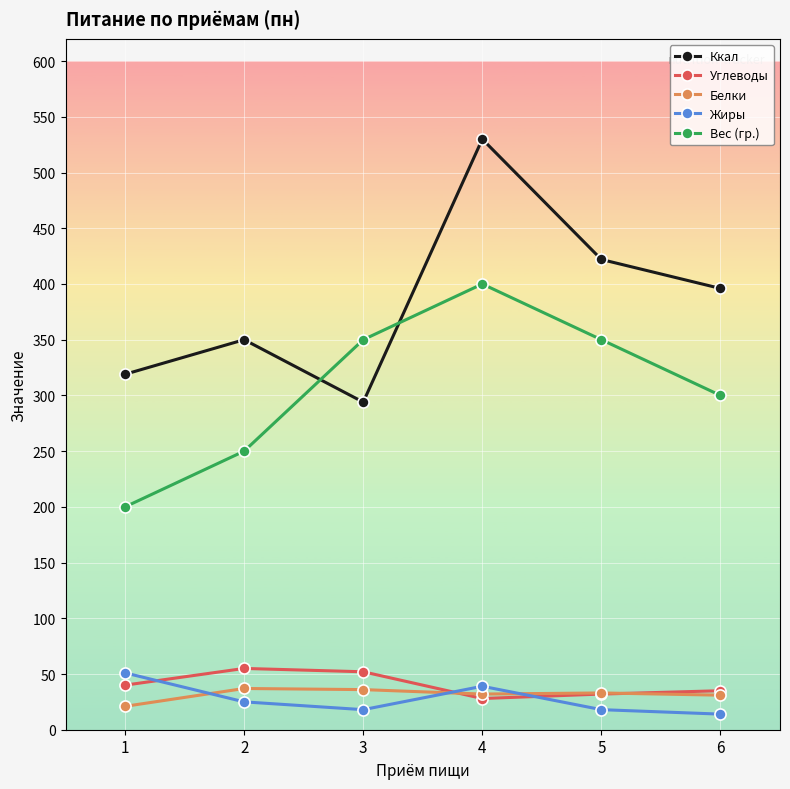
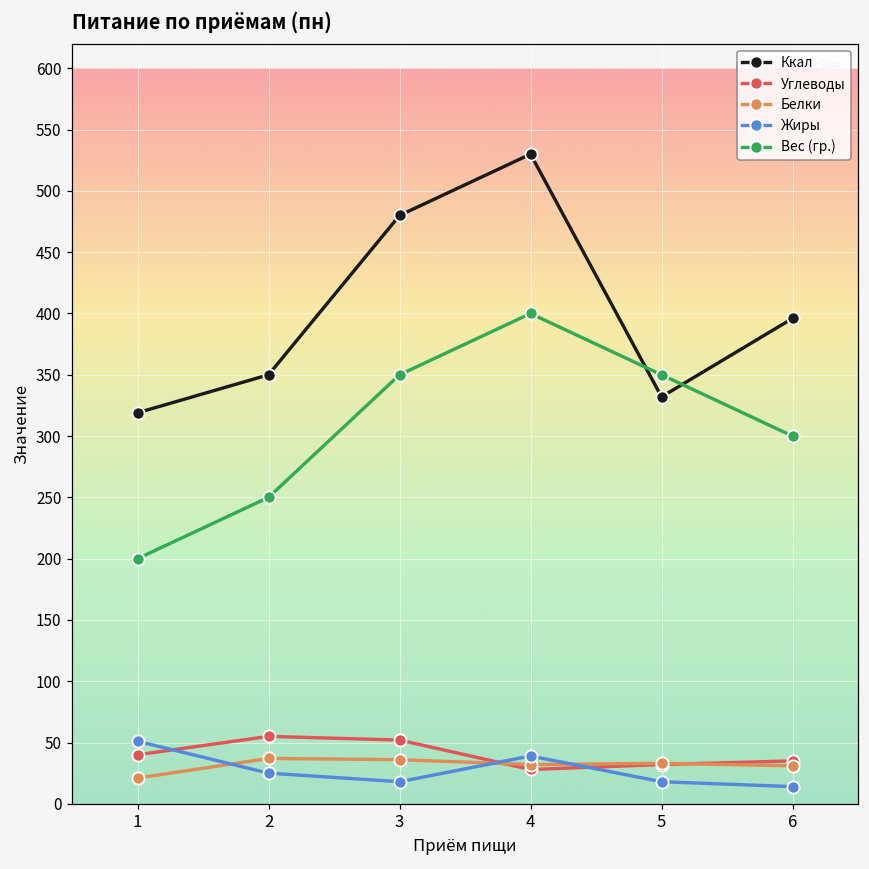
  {
    "Ккал": {
      "1": 319,
      "2": 350,
-     "3": 294,
+     "3": 480,
      "4": 530,
-     "5": 422,
+     "5": 332,
      "6": 396
    },
    "Жиры": {
      "1": 51,
      "2": 25,
      "3": 18,
      "4": 39,
      "5": 18,
      "6": 14
    },
    "Вес (гр.)": {
      "1": 200,
      "2": 250,
      "3": 350,
      "4": 400,
      "5": 350,
      "6": 300
    }
  }
